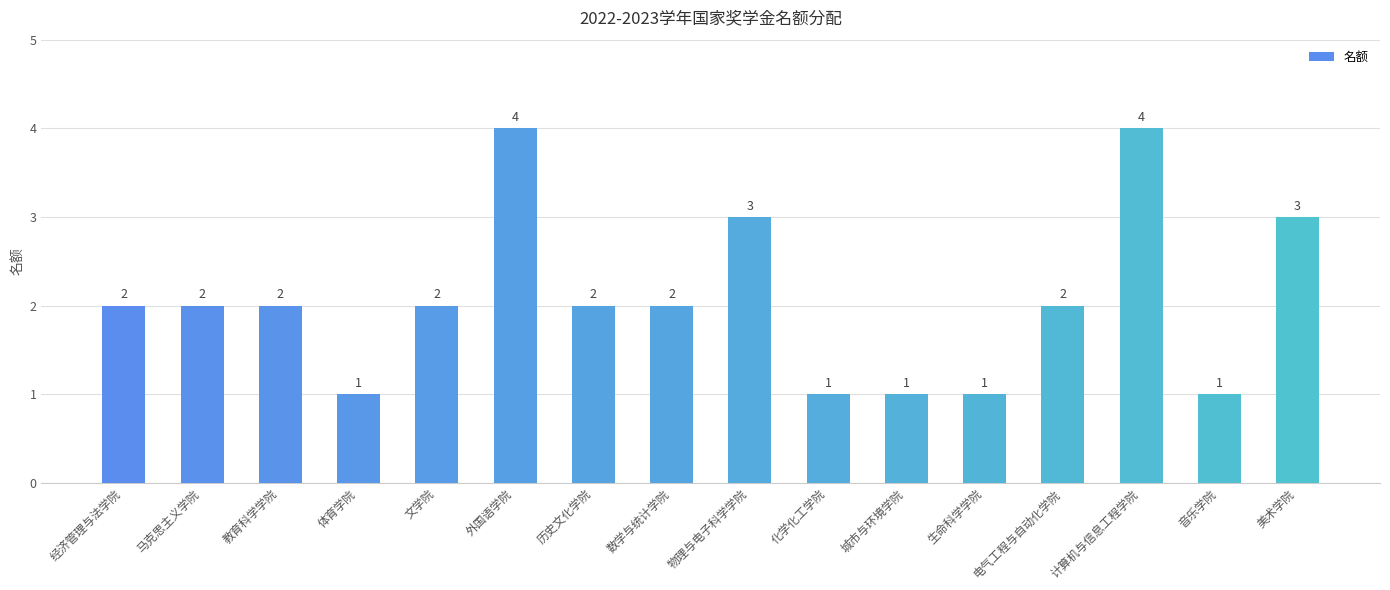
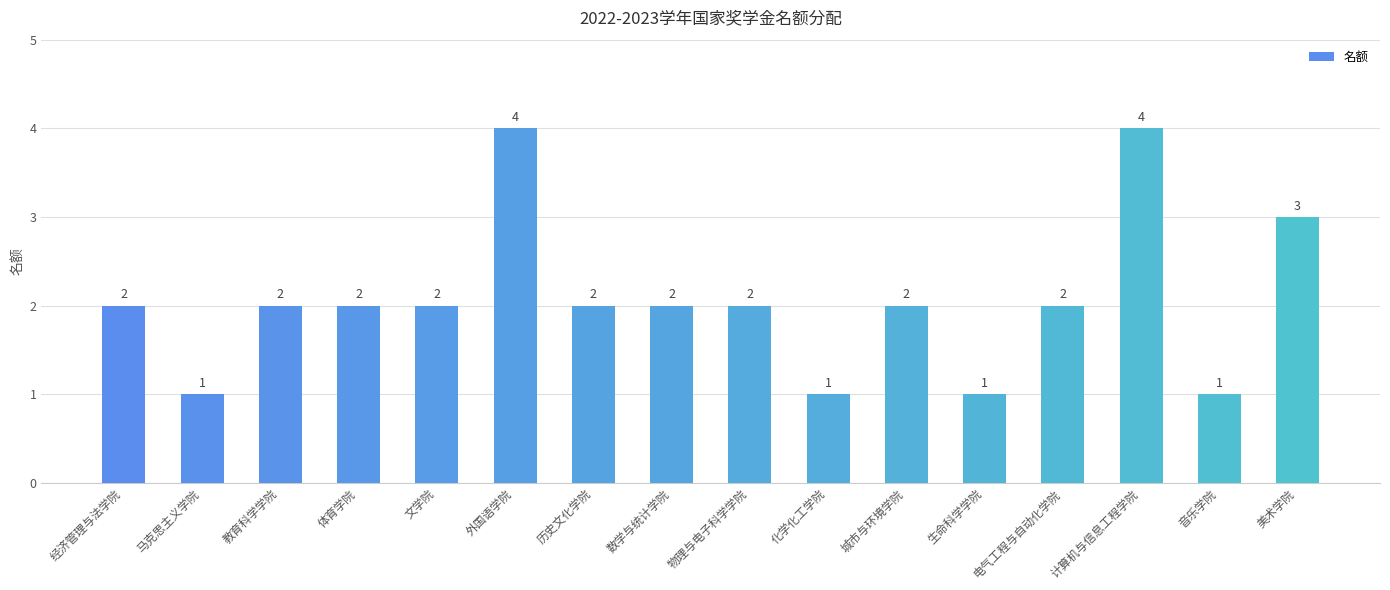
  {
    "经济管理与法学院": 2,
-   "马克思主义学院": 2,
+   "马克思主义学院": 1,
    "教育科学学院": 2,
-   "体育学院": 1,
+   "体育学院": 2,
    "文学院": 2,
    "外国语学院": 4,
    "历史文化学院": 2,
    "数学与统计学院": 2,
-   "物理与电子科学学院": 3,
+   "物理与电子科学学院": 2,
    "化学化工学院": 1,
-   "城市与环境学院": 1,
+   "城市与环境学院": 2,
    "生命科学学院": 1,
    "电气工程与自动化学院": 2,
    "计算机与信息工程学院": 4,
    "音乐学院": 1,
    "美术学院": 3
  }
